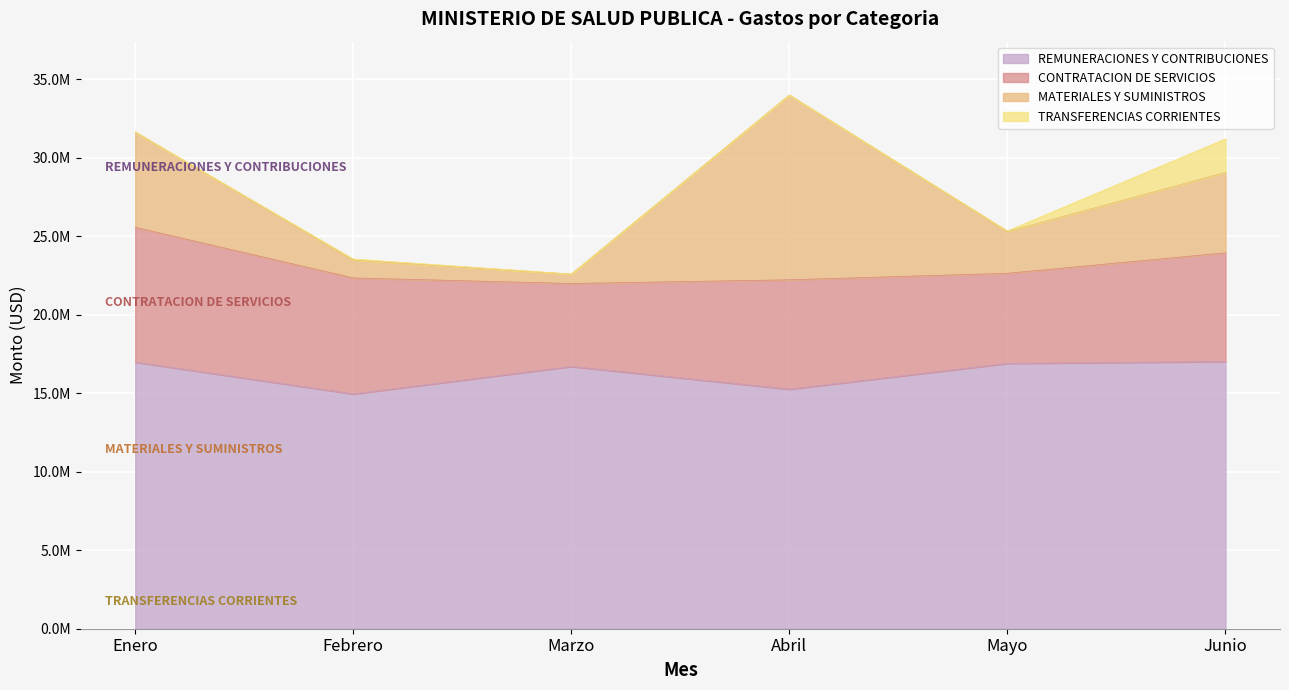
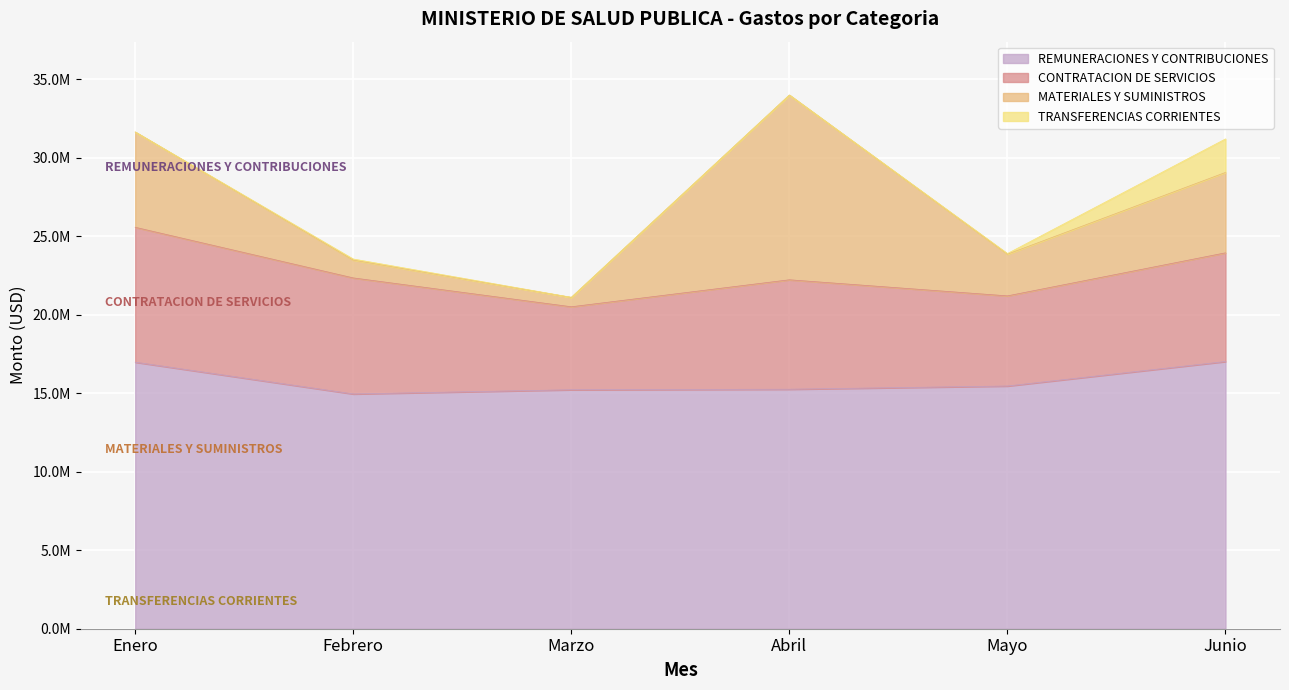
  {
    "REMUNERACIONES Y CONTRIBUCIONES": {
      "Enero": 17000000,
      "Febrero": 15000000,
-     "Marzo": 16700000,
+     "Marzo": 15200000,
      "Abril": 15300000,
-     "Mayo": 16900000,
+     "Mayo": 15500000,
      "Junio": 17000000
    }
  }
